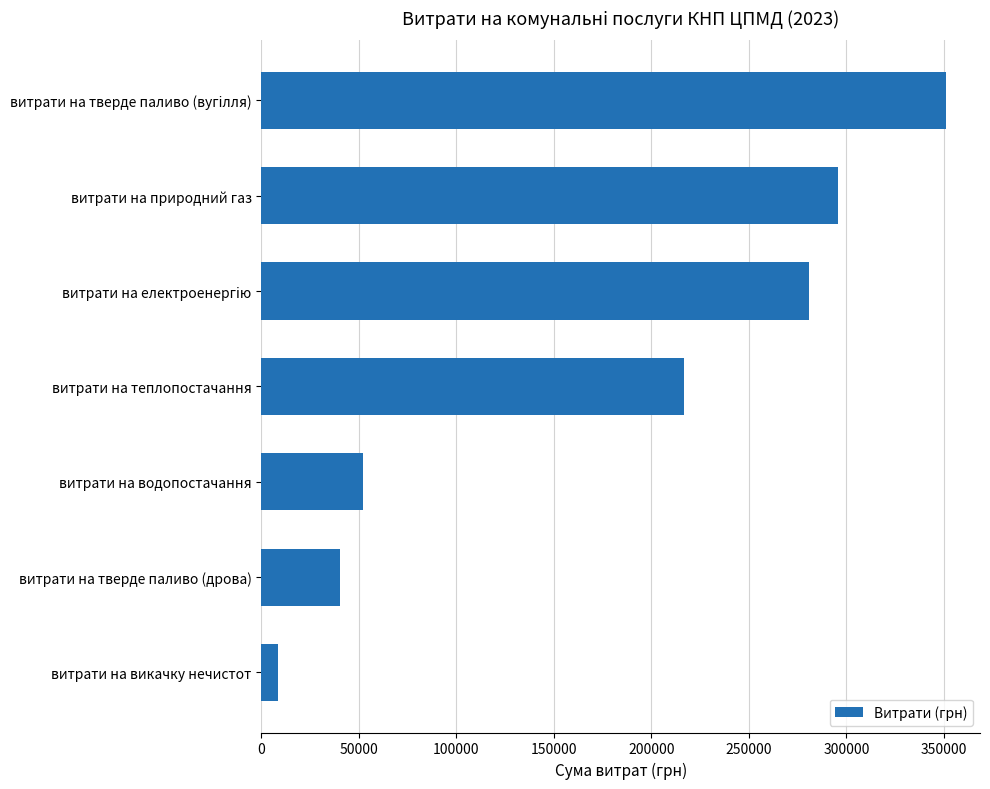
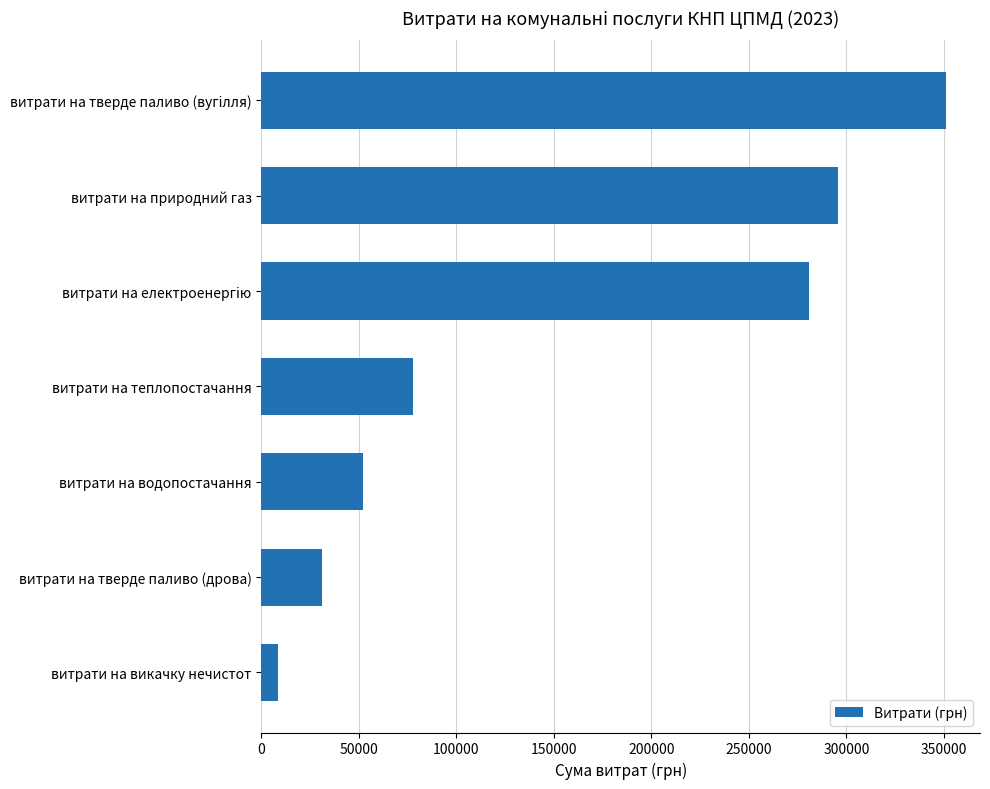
  {
    "витрати на тверде паливо (вугілля)": 351000,
    "витрати на природний газ": 295000,
    "витрати на електроенергію": 281000,
-   "витрати на теплопостачання": 217000,
+   "витрати на теплопостачання": 78000,
    "витрати на водопостачання": 52000,
-   "витрати на тверде паливо (дрова)": 41000,
+   "витрати на тверде паливо (дрова)": 31000,
    "витрати на викачку нечистот": 8000
  }
